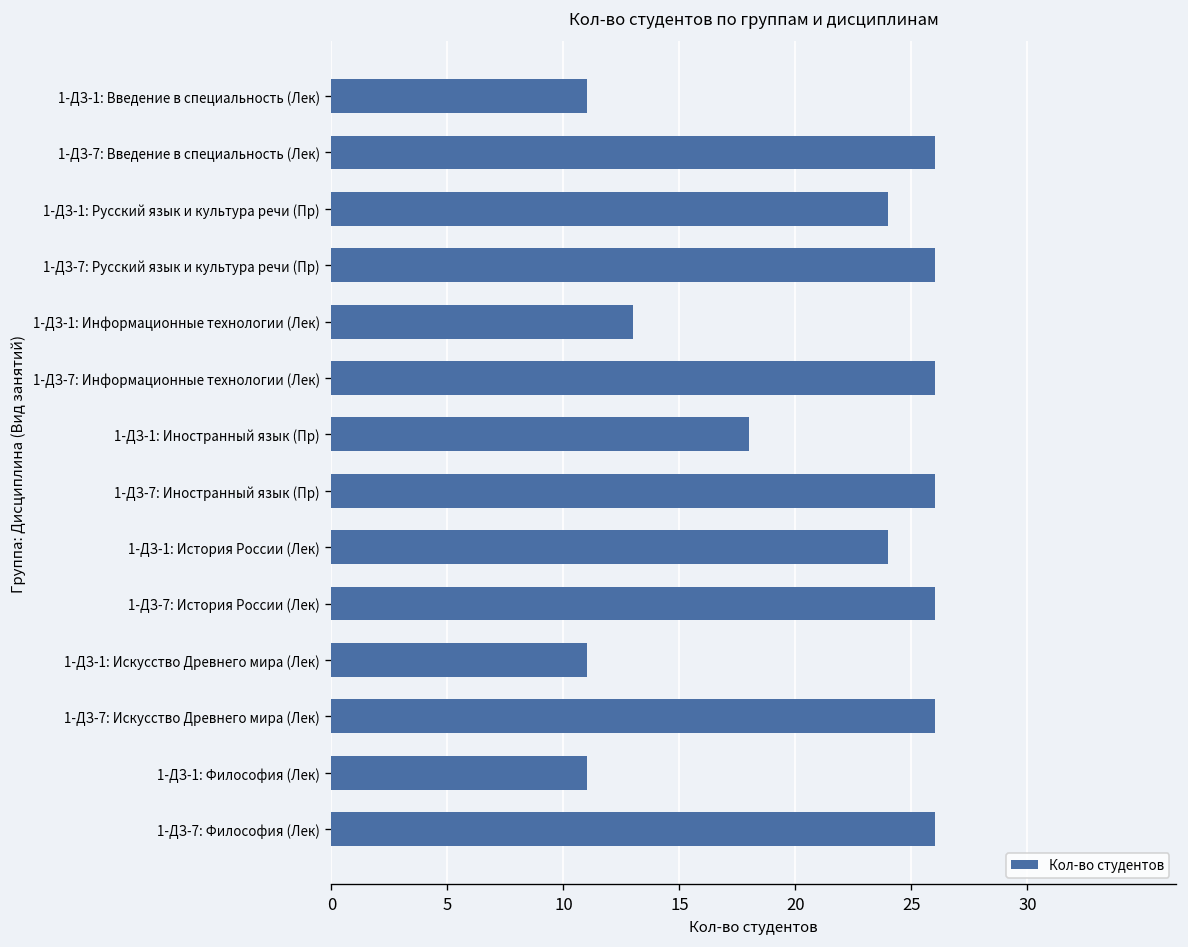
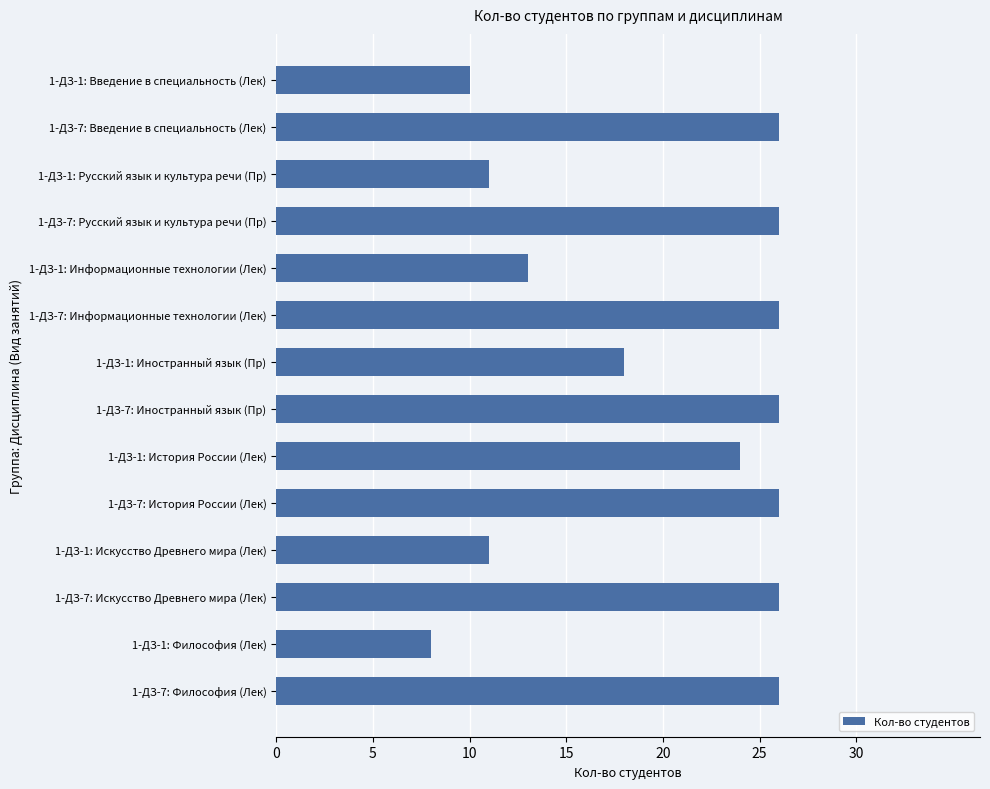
  {
-   "1-ДЗ-1: Введение в специальность (Лек)": 11,
+   "1-ДЗ-1: Введение в специальность (Лек)": 10,
    "1-ДЗ-7: Введение в специальность (Лек)": 26,
-   "1-ДЗ-1: Русский язык и культура речи (Пр)": 24,
+   "1-ДЗ-1: Русский язык и культура речи (Пр)": 11,
    "1-ДЗ-7: Русский язык и культура речи (Пр)": 26,
    "1-ДЗ-1: Информационные технологии (Лек)": 13,
    "1-ДЗ-7: Информационные технологии (Лек)": 26,
    "1-ДЗ-1: Иностранный язык (Пр)": 18,
    "1-ДЗ-7: Иностранный язык (Пр)": 26,
    "1-ДЗ-1: История России (Лек)": 24,
    "1-ДЗ-7: История России (Лек)": 26,
    "1-ДЗ-1: Искусство Древнего мира (Лек)": 11,
    "1-ДЗ-7: Искусство Древнего мира (Лек)": 26,
-   "1-ДЗ-1: Философия (Лек)": 11,
+   "1-ДЗ-1: Философия (Лек)": 8,
    "1-ДЗ-7: Философия (Лек)": 26
  }
